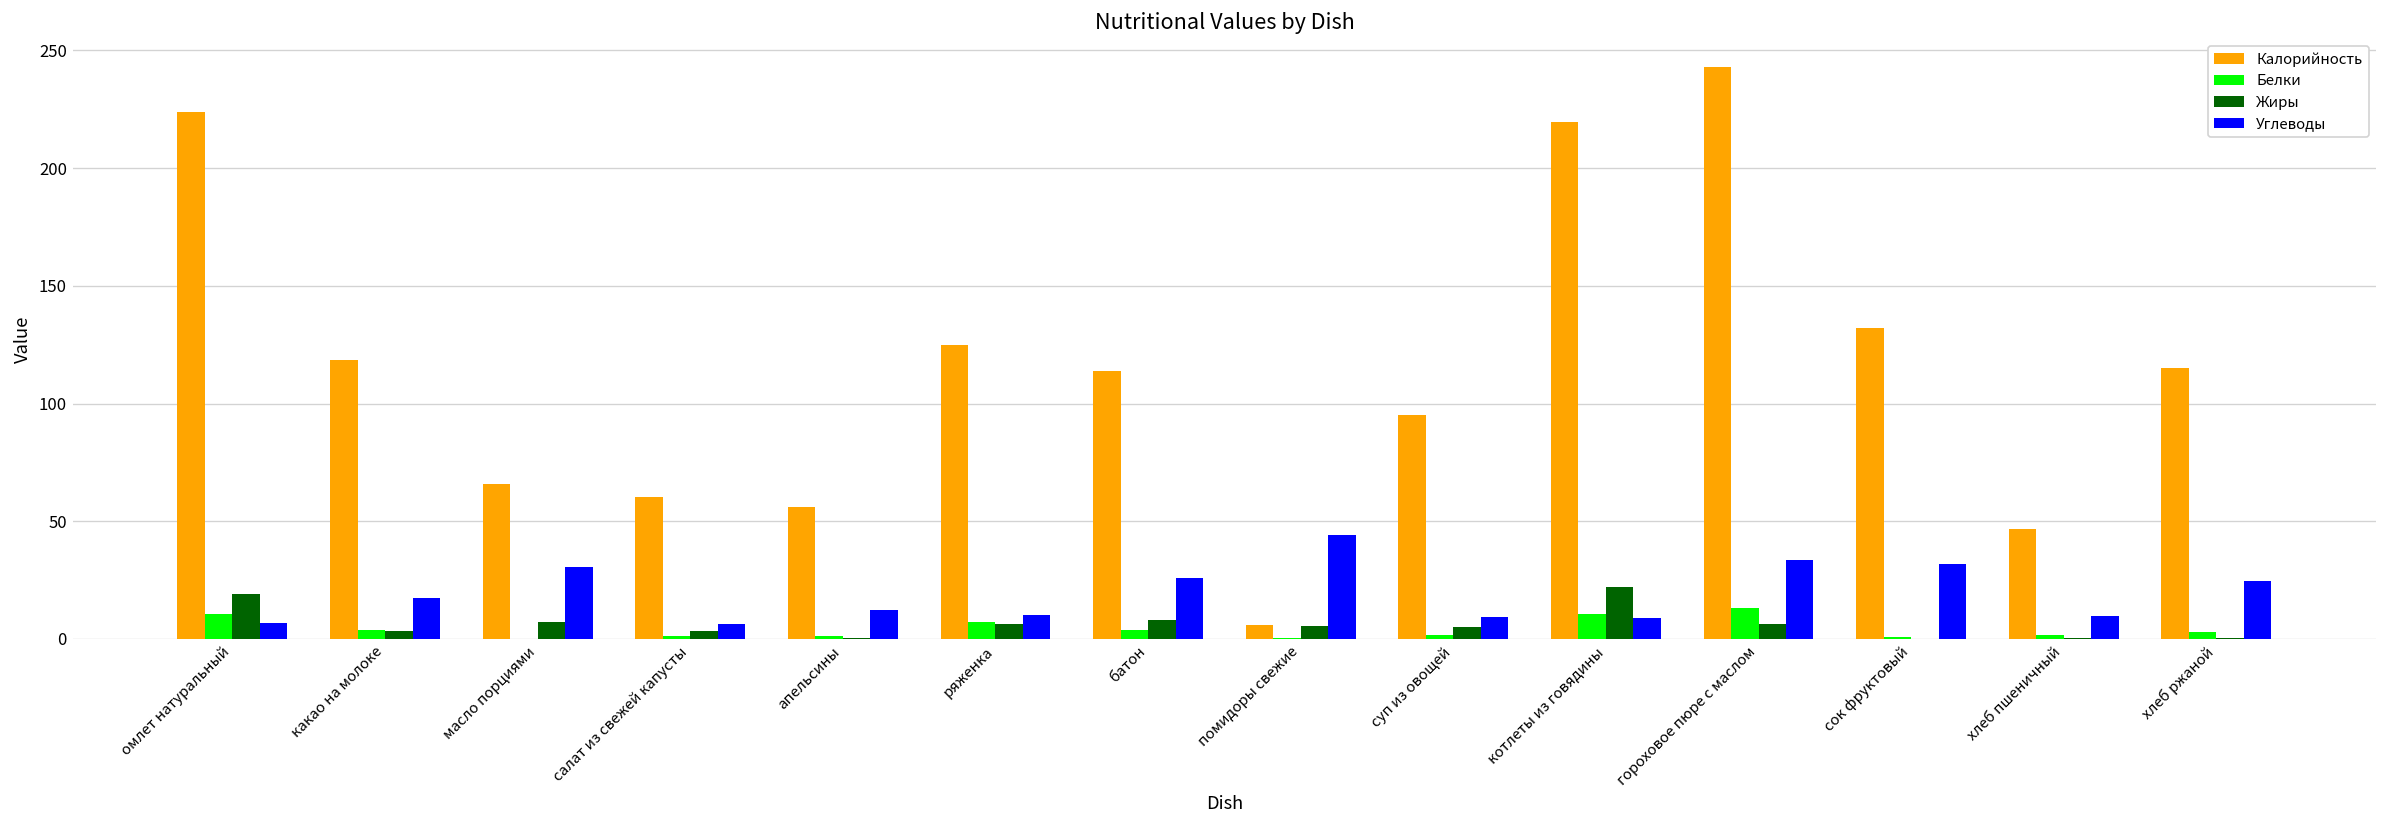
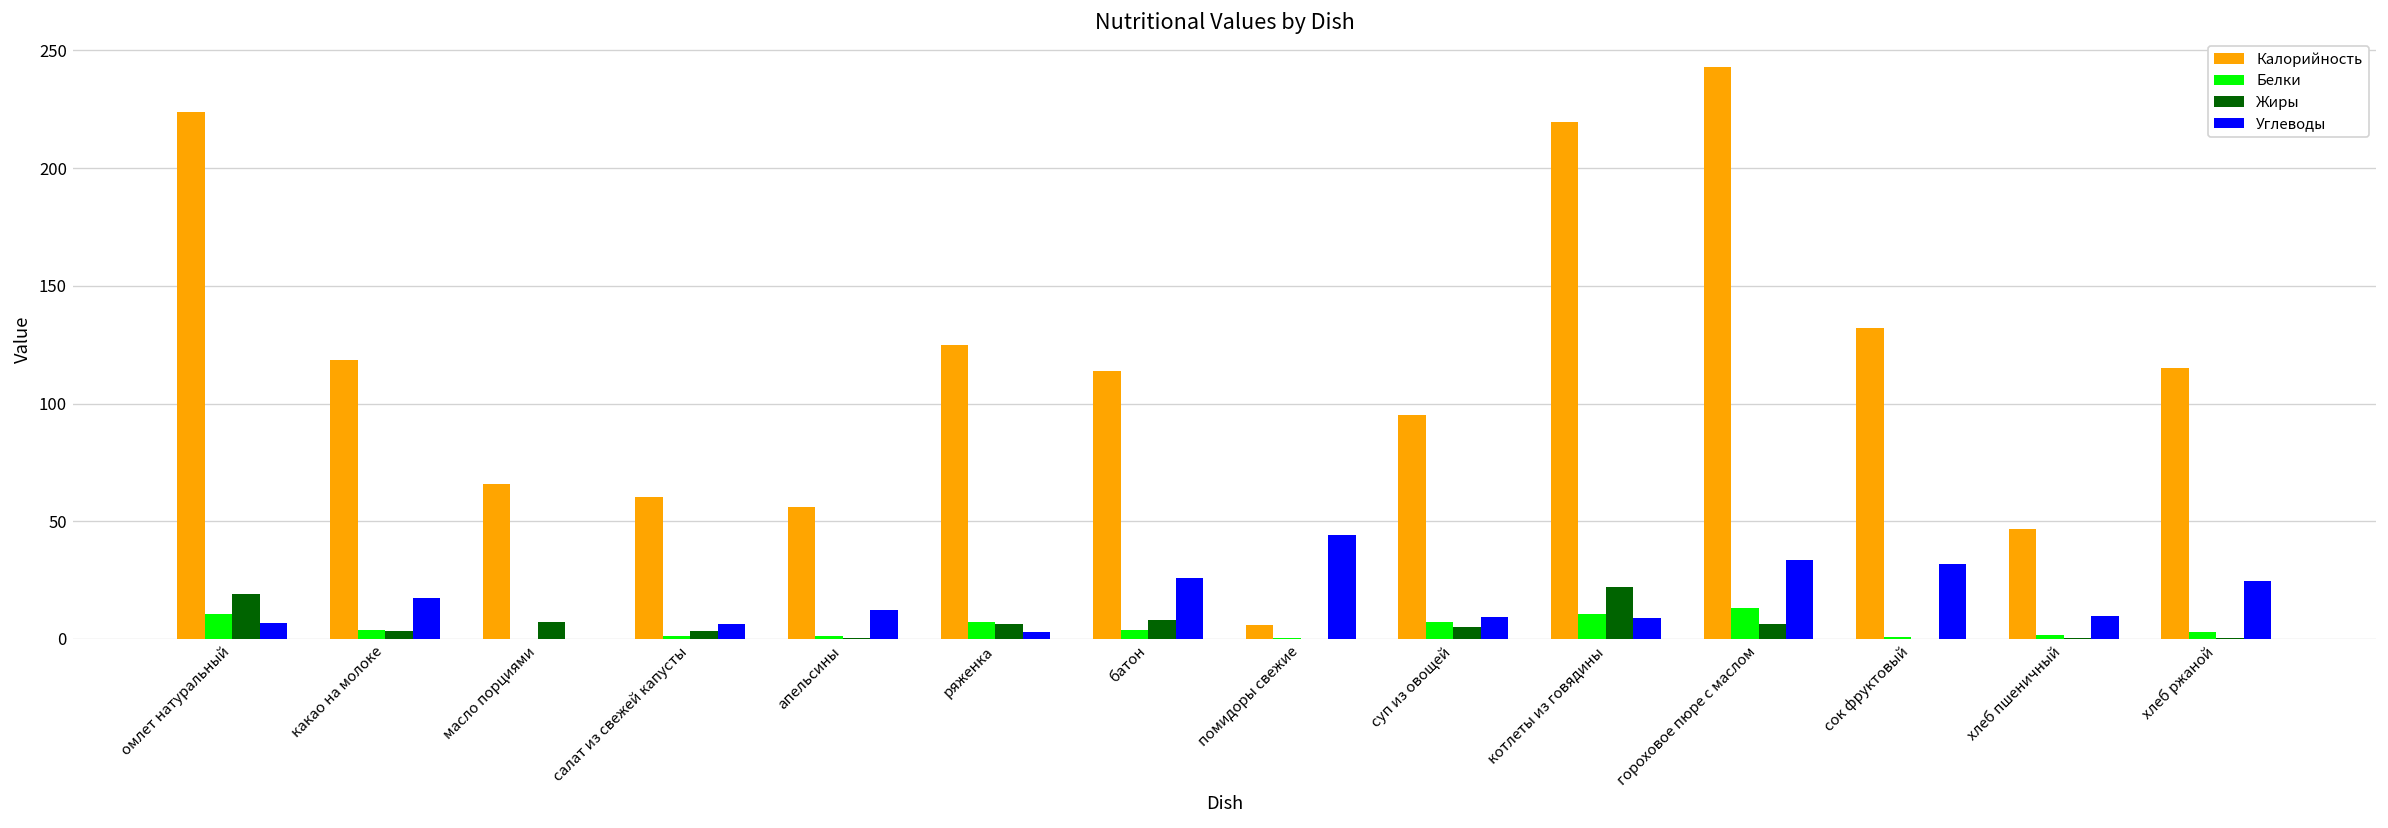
  {
    "Калорийность": {
      "омлет натуральный": 224,
      "какао на молоке": 119,
      "масло порциями": 66,
      "салат из свежей капусты": 60,
      "апельсины": 56,
      "ряженка": 125,
      "батон": 114,
      "помидоры свежие": 6,
      "суп из овощей": 95,
      "котлеты из говядины": 220,
      "гороховое пюре с маслом": 243,
      "сок фруктовый": 132,
      "хлеб пшеничный": 47,
      "хлеб ржаной": 115
    },
    "Белки": {
      "омлет натуральный": 11,
      "какао на молоке": 4,
      "салат из свежей капусты": 1,
      "ряженка": 7,
      "батон": 4,
-     "суп из овощей": 2,
+     "суп из овощей": 7,
      "котлеты из говядины": 11,
      "гороховое пюре с маслом": 13,
      "хлеб пшеничный": 2,
      "хлеб ржаной": 3
    },
    "Жиры": {
      "омлет натуральный": 19,
      "какао на молоке": 4,
      "масло порциями": 7,
      "салат из свежей капусты": 3,
      "ряженка": 6,
      "батон": 8,
-     "помидоры свежие": 5,
+     "помидоры свежие": 0,
      "суп из овощей": 5,
      "котлеты из говядины": 22,
      "гороховое пюре с маслом": 7
    },
    "Углеводы": {
      "омлет натуральный": 7,
      "какао на молоке": 18,
-     "масло порциями": 31,
+     "масло порциями": 0,
      "салат из свежей капусты": 6,
      "апельсины": 12,
-     "ряженка": 10,
+     "ряженка": 3,
      "батон": 26,
      "помидоры свежие": 44,
      "суп из овощей": 9,
      "котлеты из говядины": 9,
      "гороховое пюре с маслом": 33,
      "сок фруктовый": 32,
      "хлеб пшеничный": 10,
      "хлеб ржаной": 25
    }
  }
